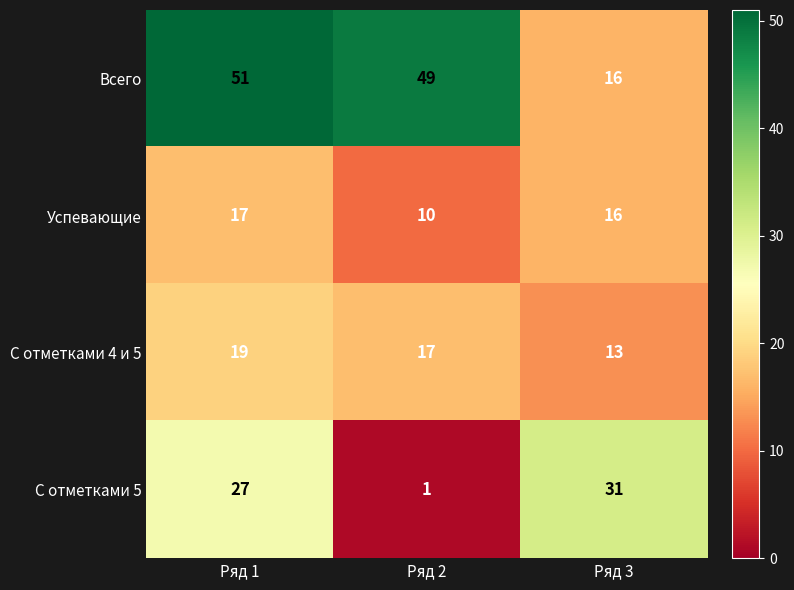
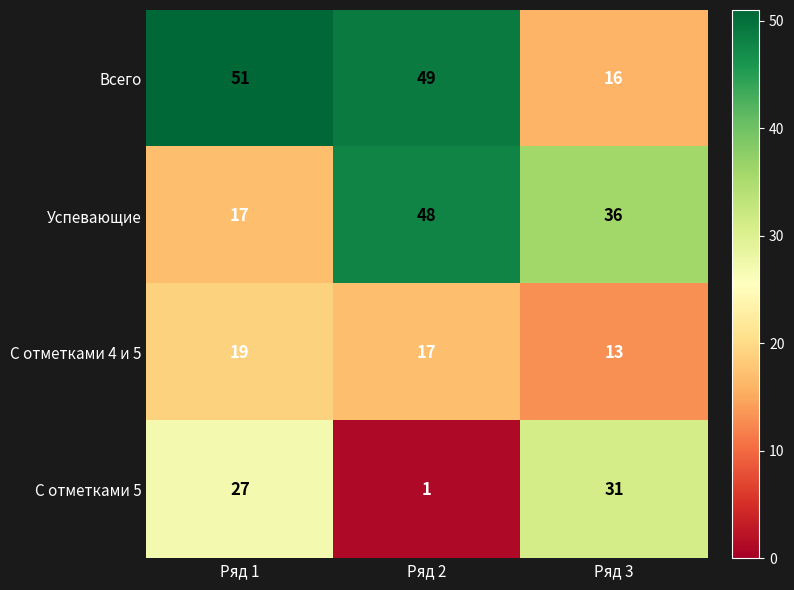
  {
    "Всего": {
      "Ряд 1": 51,
      "Ряд 2": 49,
      "Ряд 3": 16
    },
    "Успевающие": {
      "Ряд 1": 17,
-     "Ряд 2": 10,
-     "Ряд 3": 16
+     "Ряд 2": 48,
+     "Ряд 3": 36
    },
    "С отметками 4 и 5": {
      "Ряд 1": 19,
      "Ряд 2": 17,
      "Ряд 3": 13
    },
    "С отметками 5": {
      "Ряд 1": 27,
      "Ряд 2": 1,
      "Ряд 3": 31
    }
  }
